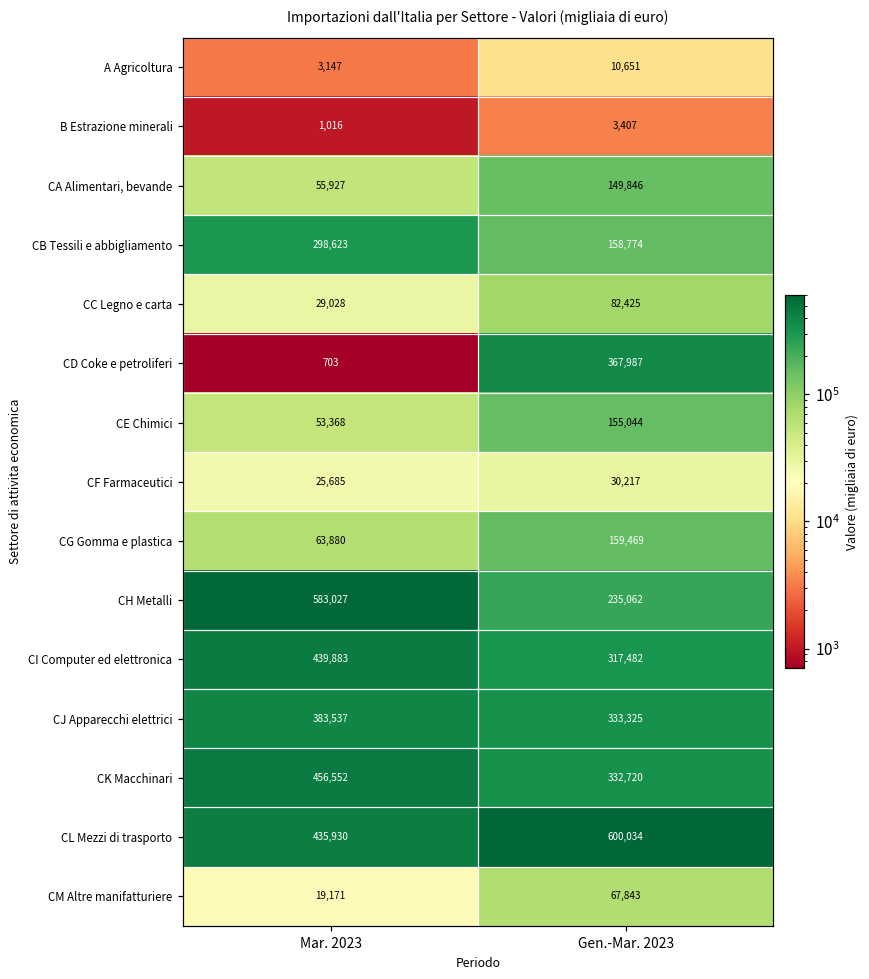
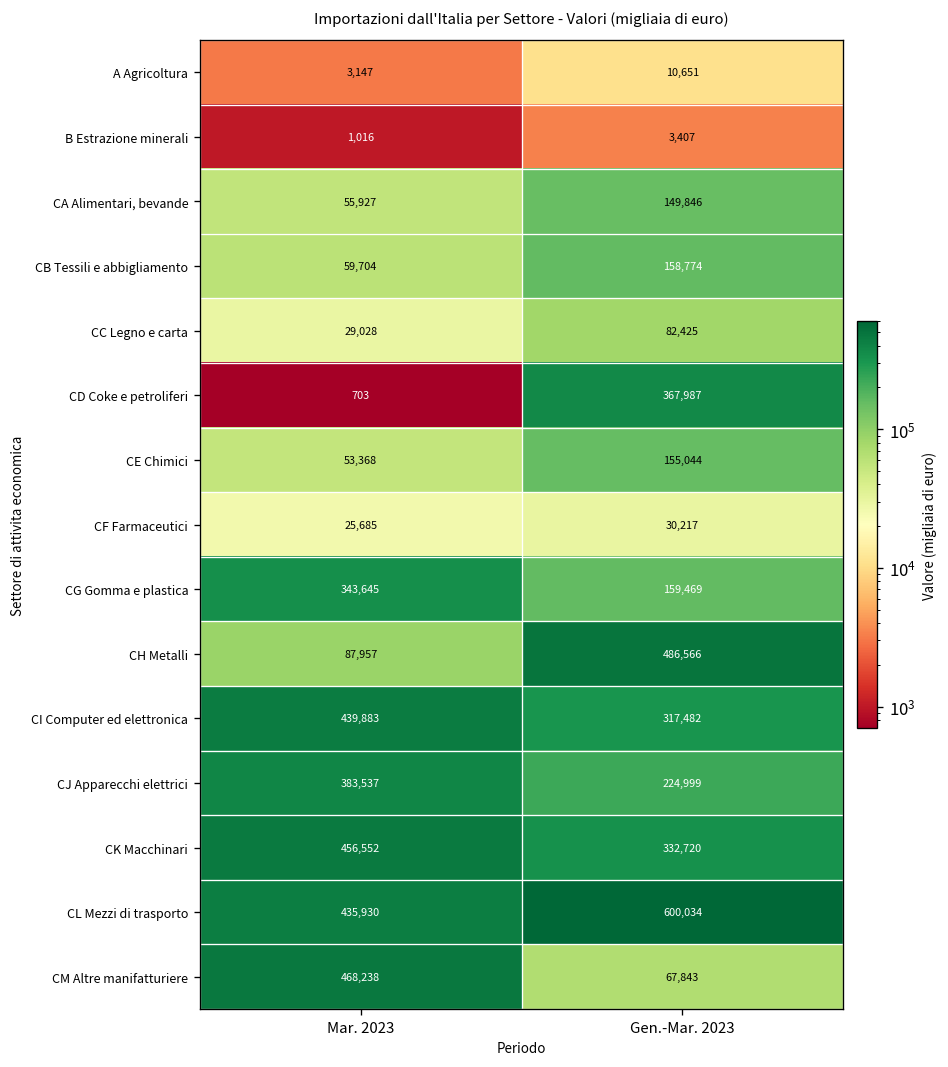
  {
    "A Agricoltura": {
      "Mar. 2023": "3,147",
      "Gen.-Mar. 2023": "10,651"
    },
    "B Estrazione minerali": {
      "Mar. 2023": "1,016",
      "Gen.-Mar. 2023": "3,407"
    },
    "CA Alimentari, bevande": {
      "Mar. 2023": "55,927",
      "Gen.-Mar. 2023": "149,846"
    },
    "CB Tessili e abbigliamento": {
-     "Mar. 2023": "298,623",
+     "Mar. 2023": "59,704",
      "Gen.-Mar. 2023": "158,774"
    },
    "CC Legno e carta": {
      "Mar. 2023": "29,028",
      "Gen.-Mar. 2023": "82,425"
    },
    "CD Coke e petroliferi": {
      "Mar. 2023": "703",
      "Gen.-Mar. 2023": "367,987"
    },
    "CE Chimici": {
      "Mar. 2023": "53,368",
      "Gen.-Mar. 2023": "155,044"
    },
    "CF Farmaceutici": {
      "Mar. 2023": "25,685",
      "Gen.-Mar. 2023": "30,217"
    },
    "CG Gomma e plastica": {
-     "Mar. 2023": "63,880",
+     "Mar. 2023": "343,645",
      "Gen.-Mar. 2023": "159,469"
    },
    "CH Metalli": {
-     "Mar. 2023": "583,027",
-     "Gen.-Mar. 2023": "235,062"
+     "Mar. 2023": "87,957",
+     "Gen.-Mar. 2023": "486,566"
    },
    "CI Computer ed elettronica": {
      "Mar. 2023": "439,883",
      "Gen.-Mar. 2023": "317,482"
    },
    "CJ Apparecchi elettrici": {
      "Mar. 2023": "383,537",
-     "Gen.-Mar. 2023": "333,325"
+     "Gen.-Mar. 2023": "224,999"
    },
    "CK Macchinari": {
      "Mar. 2023": "456,552",
      "Gen.-Mar. 2023": "332,720"
    },
    "CL Mezzi di trasporto": {
      "Mar. 2023": "435,930",
      "Gen.-Mar. 2023": "600,034"
    },
    "CM Altre manifatturiere": {
-     "Mar. 2023": "19,171",
+     "Mar. 2023": "468,238",
      "Gen.-Mar. 2023": "67,843"
    }
  }
